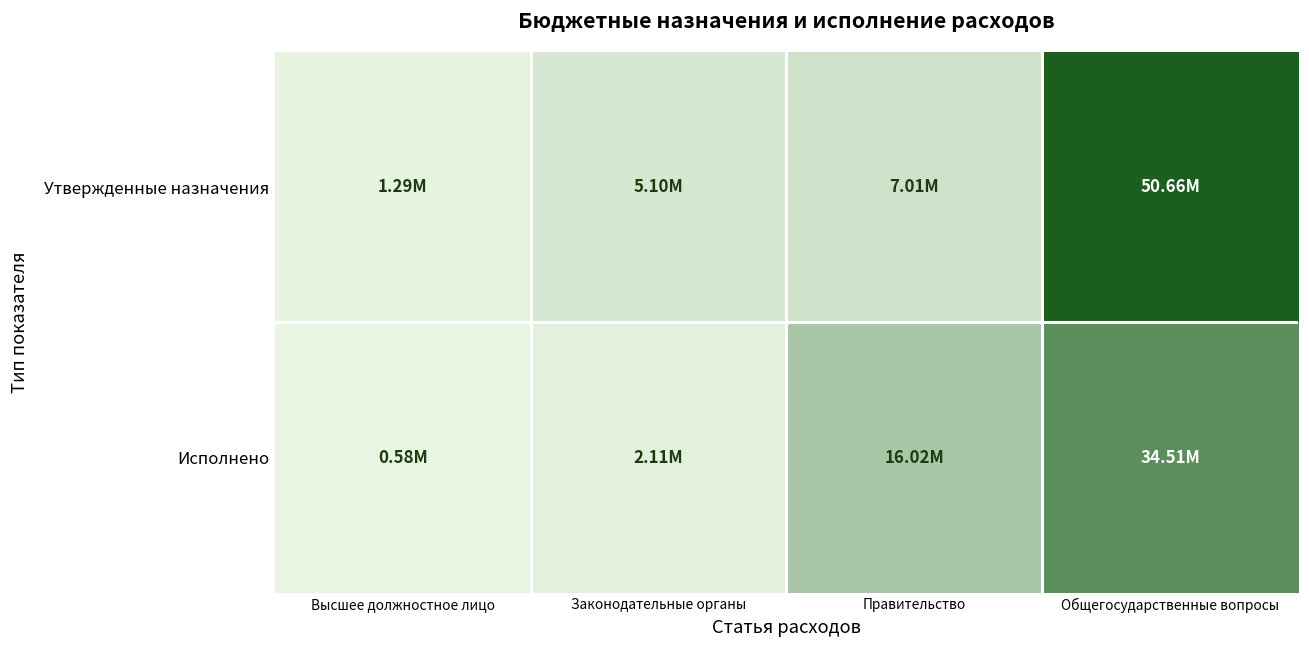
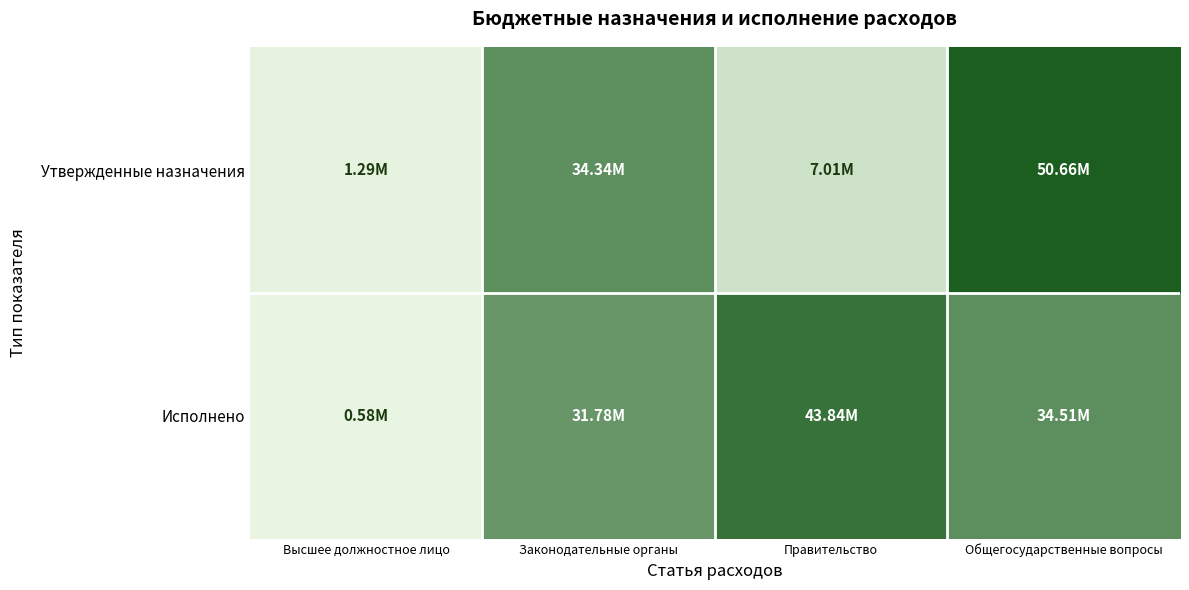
  {
    "Утвержденные назначения": {
      "Высшее должностное лицо": "1.29M",
-     "Законодательные органы": "5.10M",
+     "Законодательные органы": "34.34M",
      "Правительство": "7.01M",
      "Общегосударственные вопросы": "50.66M"
    },
    "Исполнено": {
      "Высшее должностное лицо": "0.58M",
-     "Законодательные органы": "2.11M",
-     "Правительство": "16.02M",
+     "Законодательные органы": "31.78M",
+     "Правительство": "43.84M",
      "Общегосударственные вопросы": "34.51M"
    }
  }
